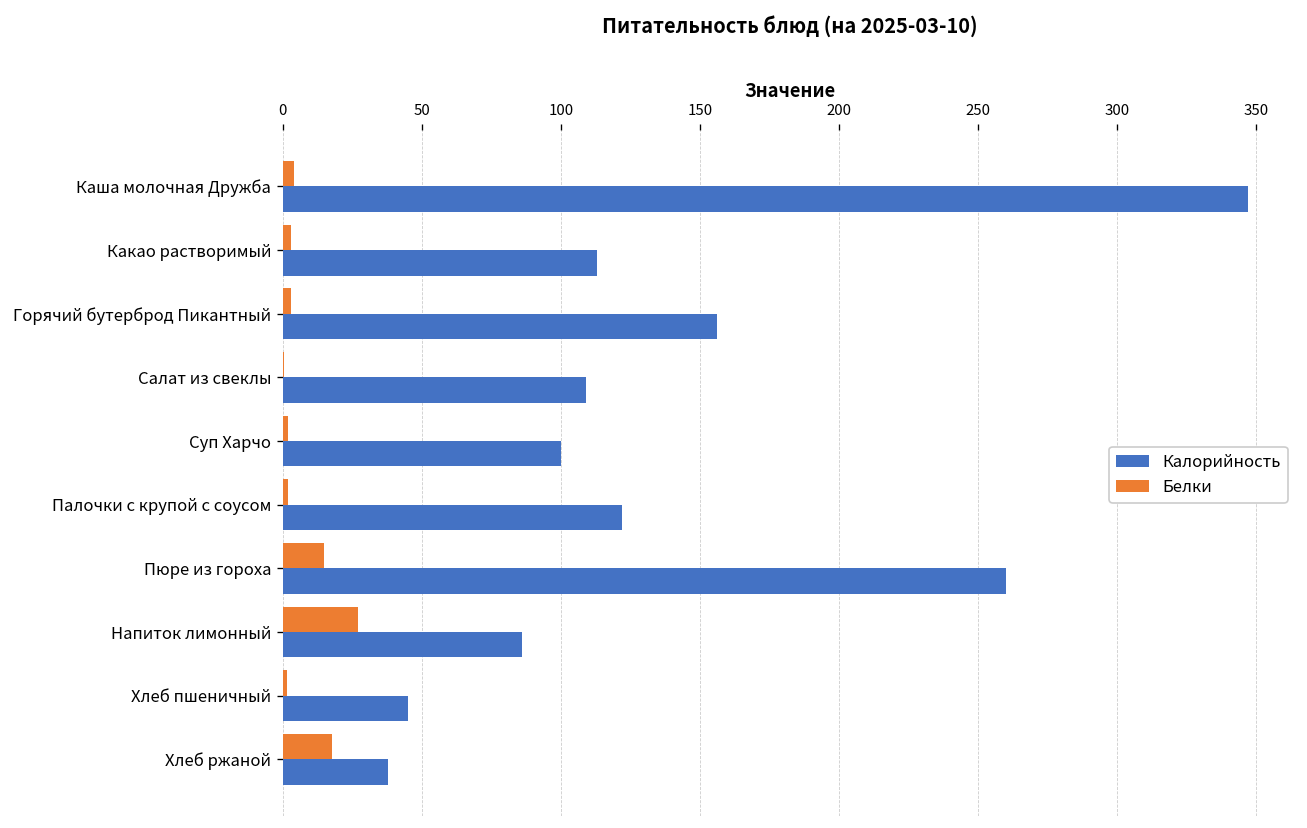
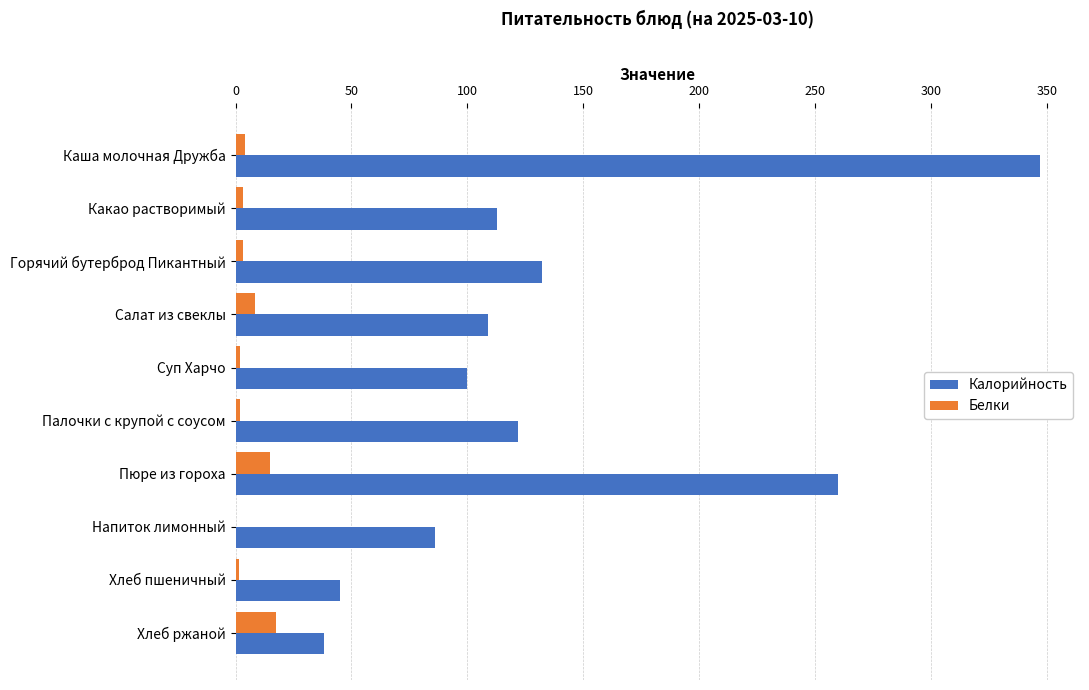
  {
    "Калорийность": {
      "Каша молочная Дружба": 347,
      "Какао растворимый": 113,
-     "Горячий бутерброд Пикантный": 156,
+     "Горячий бутерброд Пикантный": 132,
      "Салат из свеклы": 109,
      "Суп Харчо": 100,
      "Палочки с крупой с соусом": 122,
      "Пюре из гороха": 260,
      "Напиток лимонный": 86,
      "Хлеб пшеничный": 45,
      "Хлеб ржаной": 38
    },
    "Белки": {
      "Каша молочная Дружба": 4,
      "Какао растворимый": 3,
      "Горячий бутерброд Пикантный": 3,
-     "Салат из свеклы": 1,
+     "Салат из свеклы": 8,
      "Суп Харчо": 2,
      "Палочки с крупой с соусом": 2,
      "Пюре из гороха": 15,
-     "Напиток лимонный": 27,
+     "Напиток лимонный": 0,
      "Хлеб пшеничный": 2,
      "Хлеб ржаной": 18
    }
  }
